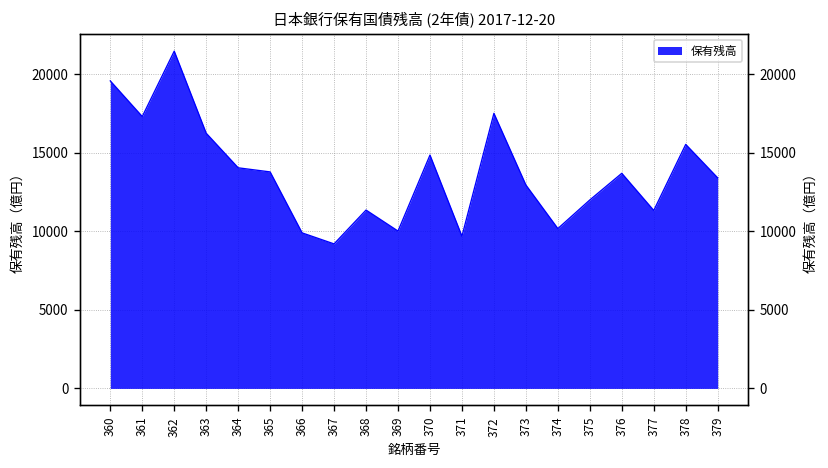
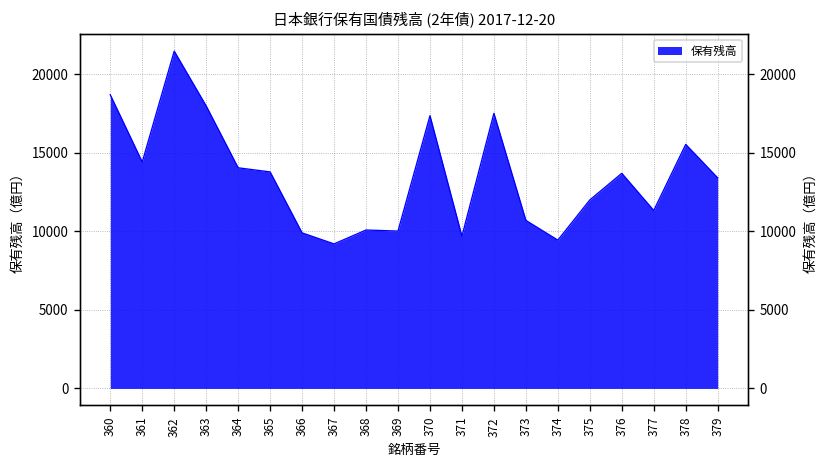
  {
-   "360": 19600,
-   "361": 17300,
+   "360": 18700,
+   "361": 14400,
    "362": 21500,
-   "363": 16200,
+   "363": 18000,
    "364": 14000,
    "365": 13800,
    "366": 9900,
    "367": 9200,
-   "368": 11400,
+   "368": 10100,
    "369": 10000,
-   "370": 14900,
+   "370": 17400,
    "371": 9700,
    "372": 17500,
-   "373": 13000,
-   "374": 10200,
+   "373": 10700,
+   "374": 9400,
    "375": 12000,
    "376": 13700,
    "377": 11300,
    "378": 15500,
    "379": 13400
  }
